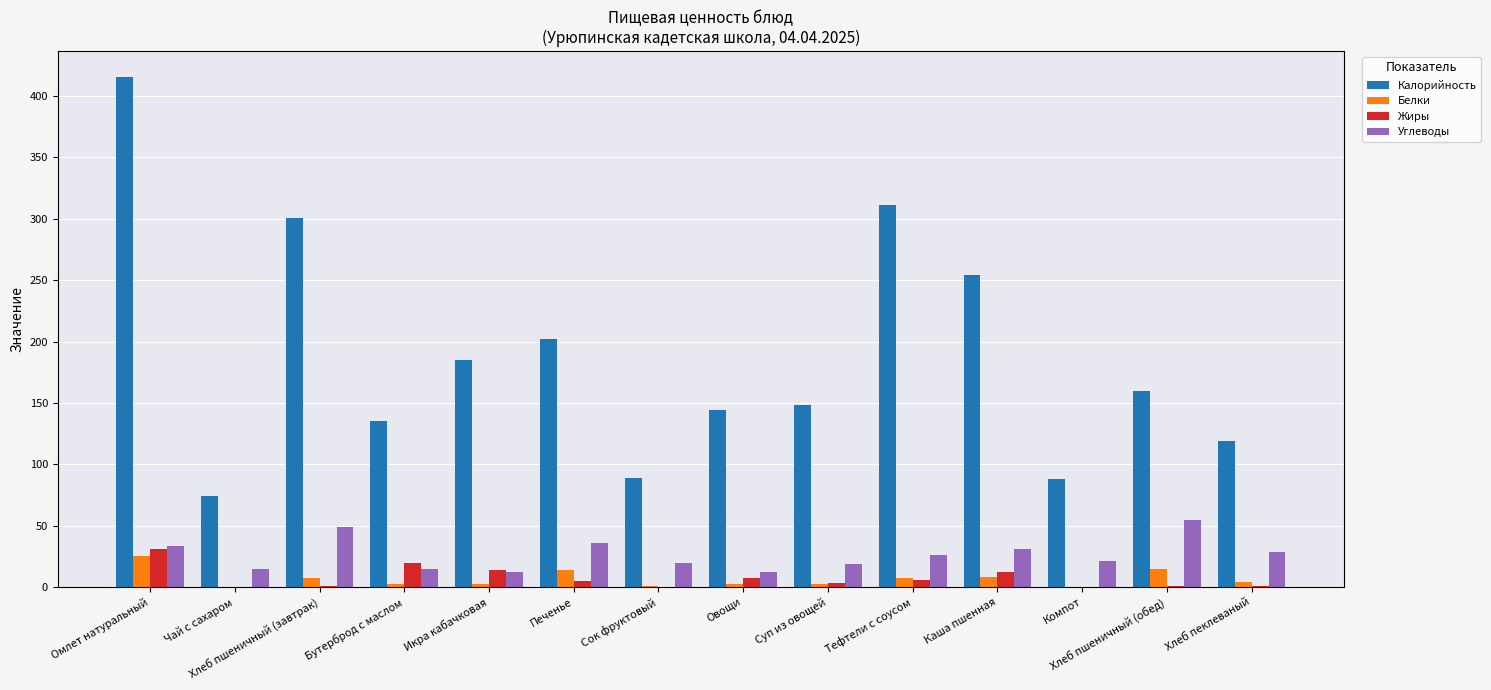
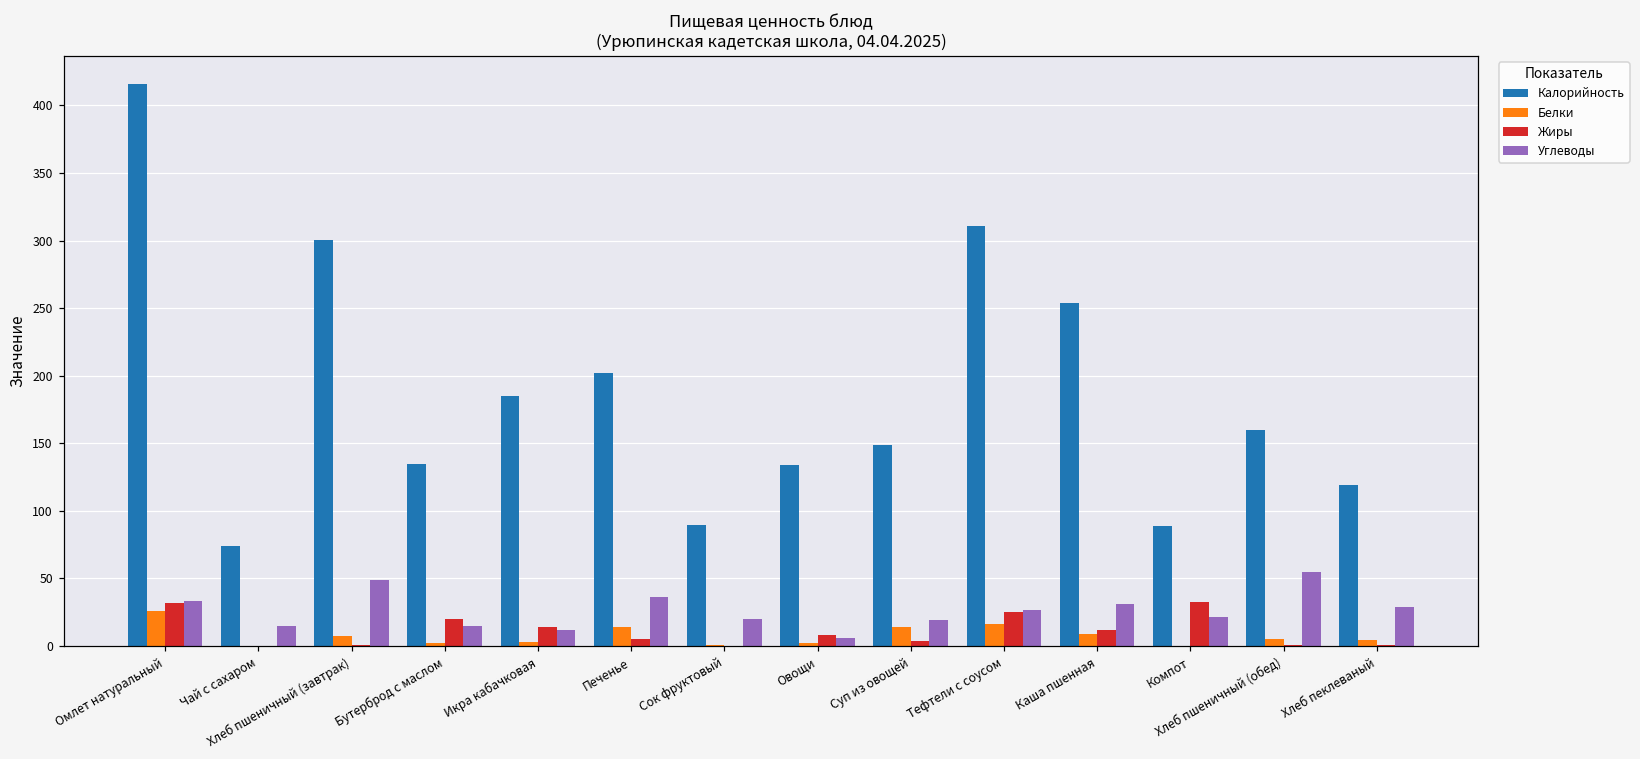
  {
    "Калорийность": {
      "Омлет натуральный": 416,
      "Чай с сахаром": 74,
      "Хлеб пшеничный (завтрак)": 301,
      "Бутерброд с маслом": 135,
      "Икра кабачковая": 185,
      "Печенье": 202,
      "Сок фруктовый": 89,
-     "Овощи": 145,
+     "Овощи": 134,
      "Суп из овощей": 149,
      "Тефтели с соусом": 311,
      "Каша пшенная": 254,
      "Компот": 89,
      "Хлеб пшеничный (обед)": 160,
      "Хлеб пеклеваный": 119
    },
    "Белки": {
      "Омлет натуральный": 26,
      "Хлеб пшеничный (завтрак)": 7,
      "Бутерброд с маслом": 2,
      "Икра кабачковая": 3,
      "Печенье": 14,
      "Овощи": 3,
-     "Суп из овощей": 3,
-     "Тефтели с соусом": 8,
+     "Суп из овощей": 14,
+     "Тефтели с соусом": 16,
      "Каша пшенная": 9,
-     "Хлеб пшеничный (обед)": 15,
+     "Хлеб пшеничный (обед)": 5,
      "Хлеб пеклеваный": 5
    },
    "Жиры": {
      "Омлет натуральный": 32,
      "Чай с сахаром": 0,
      "Бутерброд с маслом": 20,
      "Икра кабачковая": 14,
      "Печенье": 5,
      "Овощи": 8,
      "Суп из овощей": 4,
-     "Тефтели с соусом": 6,
+     "Тефтели с соусом": 25,
      "Каша пшенная": 12,
-     "Компот": 0
+     "Компот": 32
    },
    "Углеводы": {
      "Омлет натуральный": 34,
      "Чай с сахаром": 15,
      "Хлеб пшеничный (завтрак)": 49,
      "Бутерброд с маслом": 15,
      "Икра кабачковая": 12,
      "Печенье": 36,
      "Сок фруктовый": 20,
-     "Овощи": 13,
+     "Овощи": 6,
      "Суп из овощей": 19,
      "Тефтели с соусом": 27,
      "Каша пшенная": 31,
      "Компот": 22,
      "Хлеб пшеничный (обед)": 55,
      "Хлеб пеклеваный": 29
    }
  }
